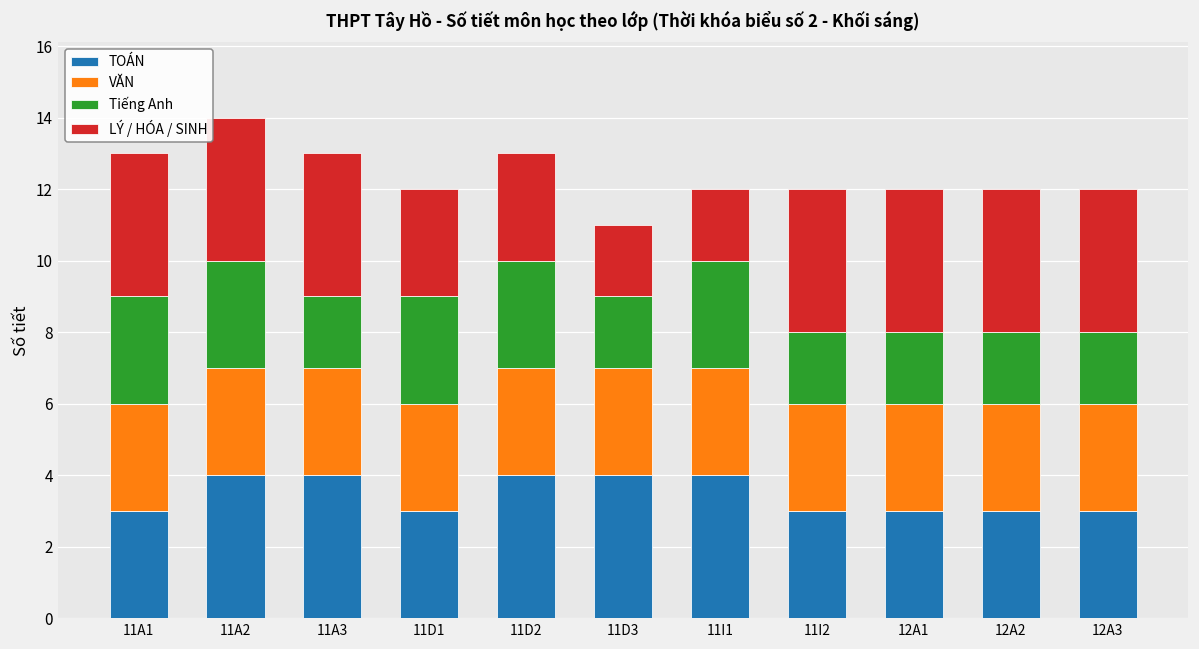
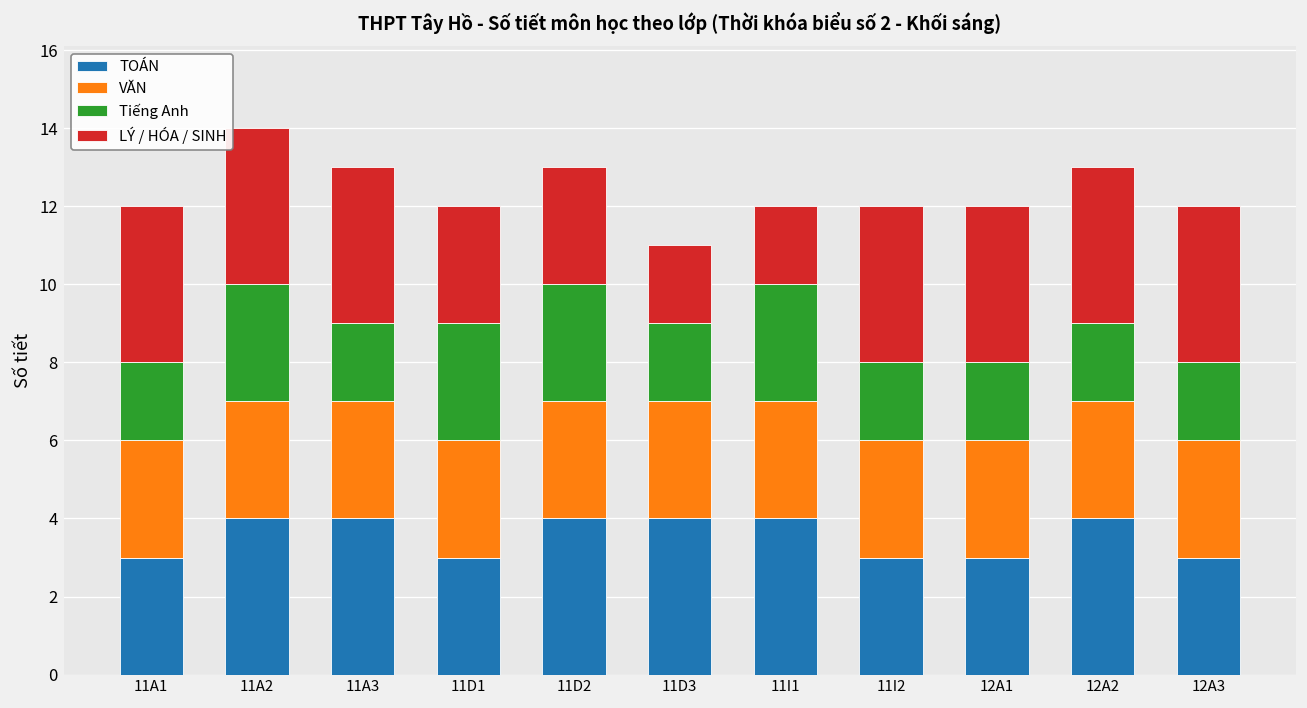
  {
    "TOÁN": {
      "11A1": 3,
      "11A2": 4,
      "11A3": 4,
      "11D1": 3,
      "11D2": 4,
      "11D3": 4,
      "11I1": 4,
      "11I2": 3,
      "12A1": 3,
-     "12A2": 3,
+     "12A2": 4,
      "12A3": 3
    },
    "VĂN": {
      "11A1": 3,
      "11A2": 3,
      "11A3": 3,
      "11D1": 3,
      "11D2": 3,
      "11D3": 3,
      "11I1": 3,
      "11I2": 3,
      "12A1": 3,
      "12A2": 3,
      "12A3": 3
    },
    "Tiếng Anh": {
-     "11A1": 3,
+     "11A1": 2,
      "11A2": 3,
      "11A3": 2,
      "11D1": 3,
      "11D2": 3,
      "11D3": 2,
      "11I1": 3,
      "11I2": 2,
      "12A1": 2,
      "12A2": 2,
      "12A3": 2
    },
    "LÝ / HÓA / SINH": {
      "11A1": 4,
      "11A2": 4,
      "11A3": 4,
      "11D1": 3,
      "11D2": 3,
      "11D3": 2,
      "11I1": 2,
      "11I2": 4,
      "12A1": 4,
      "12A2": 4,
      "12A3": 4
    }
  }
